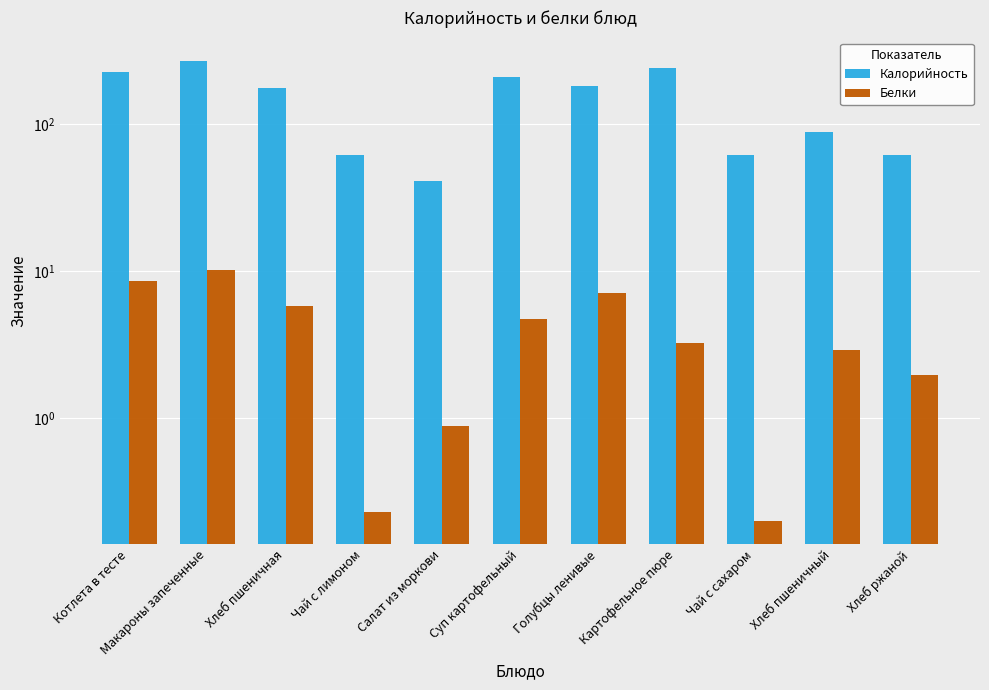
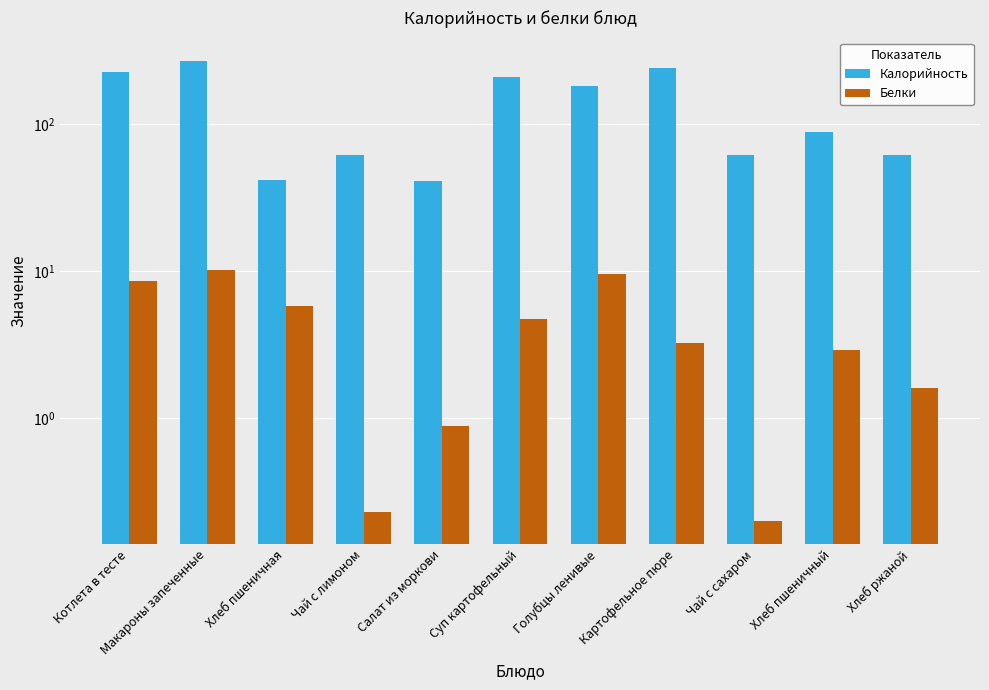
  {
    "Калорийность": {
      "Котлета в тесте": 230,
      "Макароны запеченные": 270,
-     "Хлеб пшеничная": 180,
+     "Хлеб пшеничная": 42,
      "Чай с лимоном": 62,
      "Салат из моркови": 41,
      "Суп картофельный": 210,
      "Голубцы ленивые": 180,
      "Картофельное пюре": 240,
      "Чай с сахаром": 61,
      "Хлеб пшеничный": 90,
      "Хлеб ржаной": 62
    },
    "Белки": {
      "Котлета в тесте": 9,
      "Макароны запеченные": 10,
      "Хлеб пшеничная": 5.8,
      "Чай с лимоном": 0.23,
      "Салат из моркови": 0.9,
      "Суп картофельный": 4.7,
-     "Голубцы ленивые": 7,
+     "Голубцы ленивые": 10,
      "Картофельное пюре": 3.3,
      "Чай с сахаром": 0.2,
      "Хлеб пшеничный": 2.9,
-     "Хлеб ржаной": 2.0
+     "Хлеб ржаной": 1.6
    }
  }
